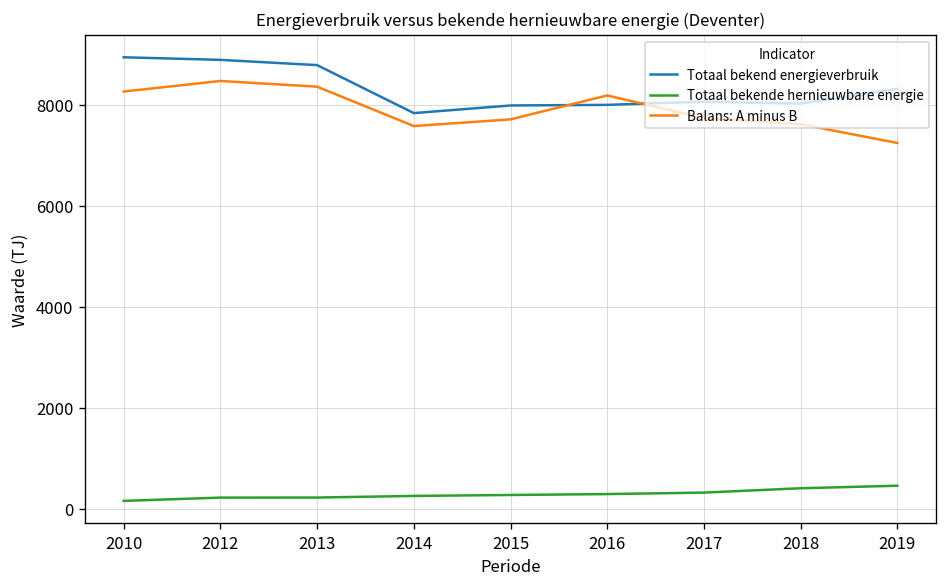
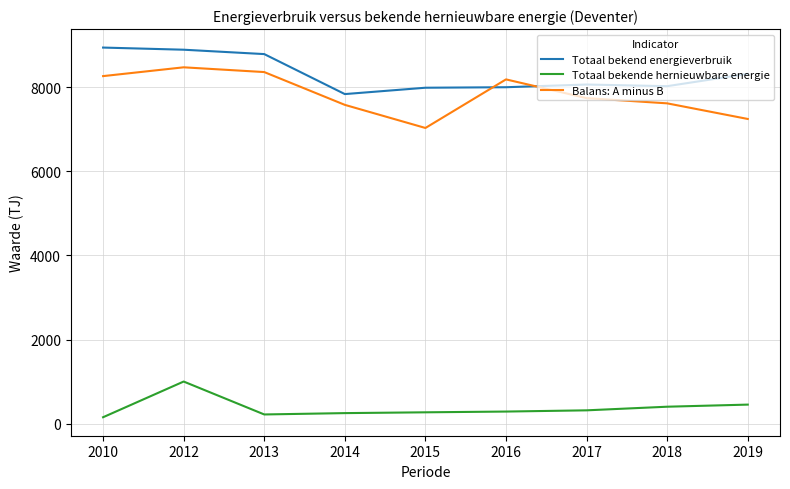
  {
    "Totaal bekend energieverbruik": {
      "2010": 8900,
      "2012": 8900,
      "2013": 8800,
      "2014": 7800,
      "2015": 8000,
      "2016": 8000
    },
    "Totaal bekende hernieuwbare energie": {
      "2010": 200,
-     "2012": 200,
+     "2012": 1000,
      "2013": 200,
      "2014": 300,
      "2015": 300,
      "2016": 300,
      "2017": 300,
      "2018": 400,
      "2019": 500
    },
    "Balans: A minus B": {
      "2010": 8300,
      "2012": 8500,
      "2013": 8400,
      "2014": 7600,
-     "2015": 7700,
+     "2015": 7000,
      "2016": 8200,
      "2018": 7600,
      "2019": 7200
    }
  }
